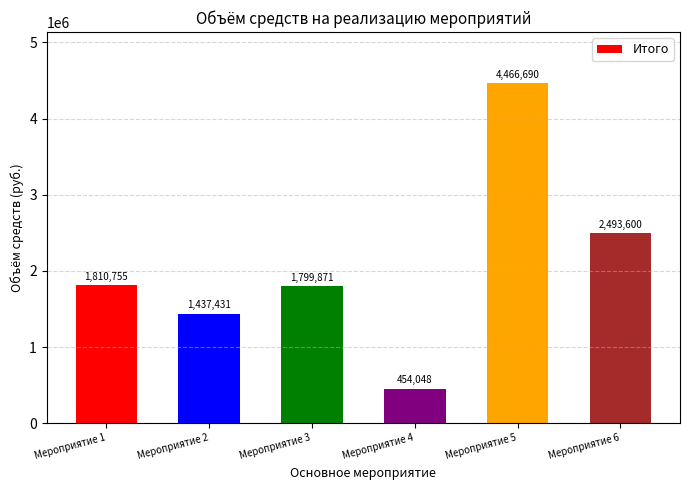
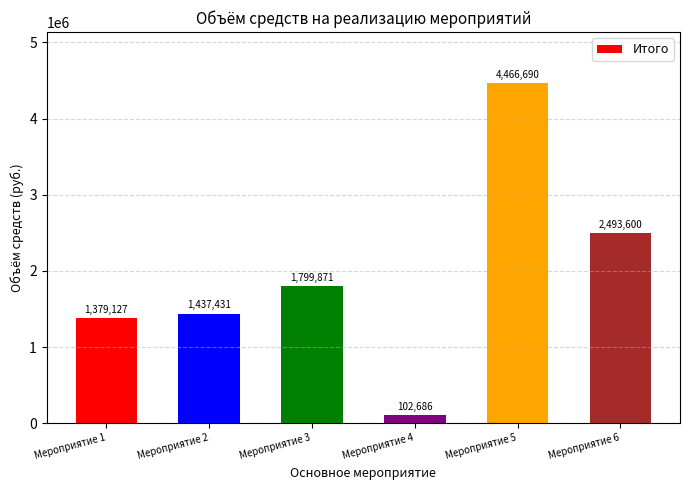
  {
-   "Мероприятие 1": "1,810,755",
+   "Мероприятие 1": "1,379,127",
    "Мероприятие 2": "1,437,431",
    "Мероприятие 3": "1,799,871",
-   "Мероприятие 4": "454,048",
+   "Мероприятие 4": "102,686",
    "Мероприятие 5": "4,466,690",
    "Мероприятие 6": "2,493,600"
  }
